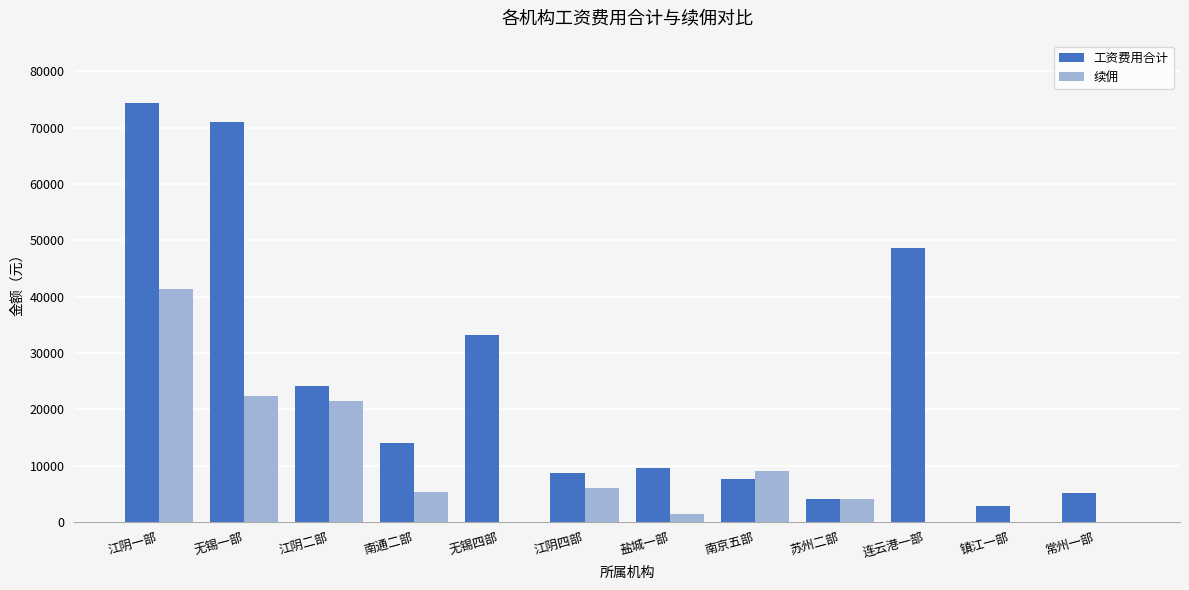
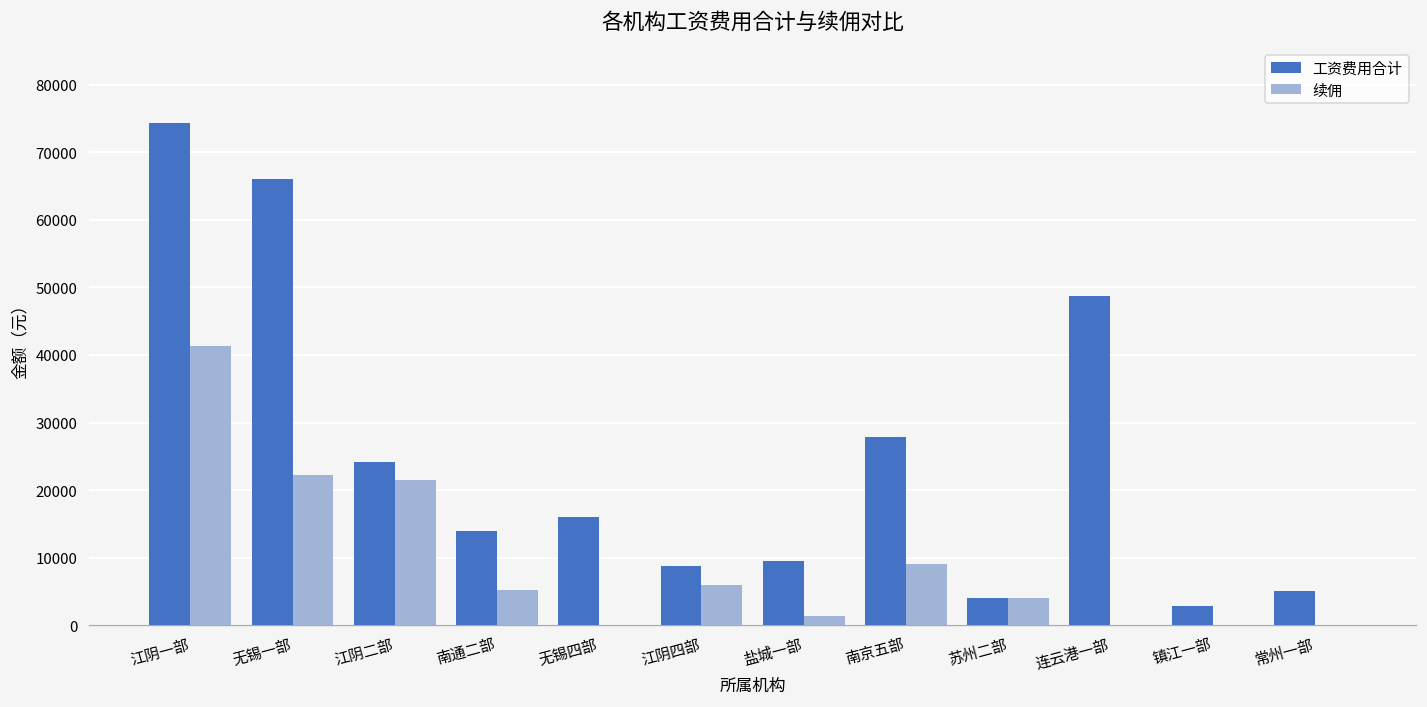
  {
    "工资费用合计": {
      "江阴一部": 74000,
-     "无锡一部": 71000,
+     "无锡一部": 66000,
      "江阴二部": 24000,
      "南通二部": 14000,
-     "无锡四部": 33000,
+     "无锡四部": 16000,
      "江阴四部": 9000,
      "盐城一部": 10000,
-     "南京五部": 8000,
+     "南京五部": 28000,
      "苏州二部": 4000,
      "连云港一部": 49000,
      "镇江一部": 3000,
      "常州一部": 5000
    },
    "续佣": {
      "江阴一部": 41000,
      "无锡一部": 22000,
      "江阴二部": 22000,
      "南通二部": 5000,
      "无锡四部": 0,
      "江阴四部": 6000,
      "盐城一部": 1000,
      "南京五部": 9000,
      "苏州二部": 4000,
      "连云港一部": 0,
      "镇江一部": 0,
      "常州一部": 0
    }
  }
